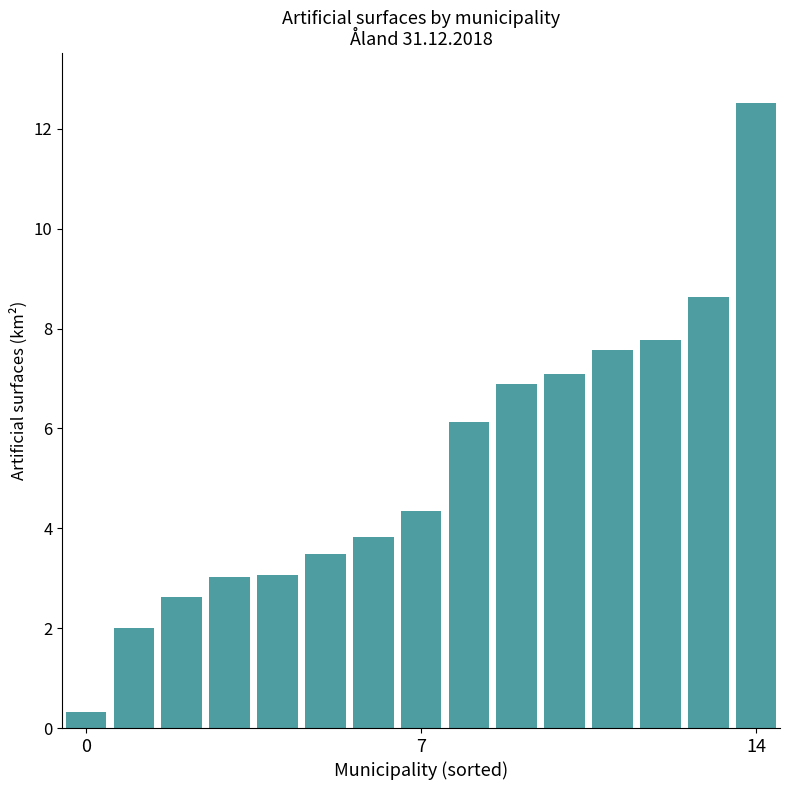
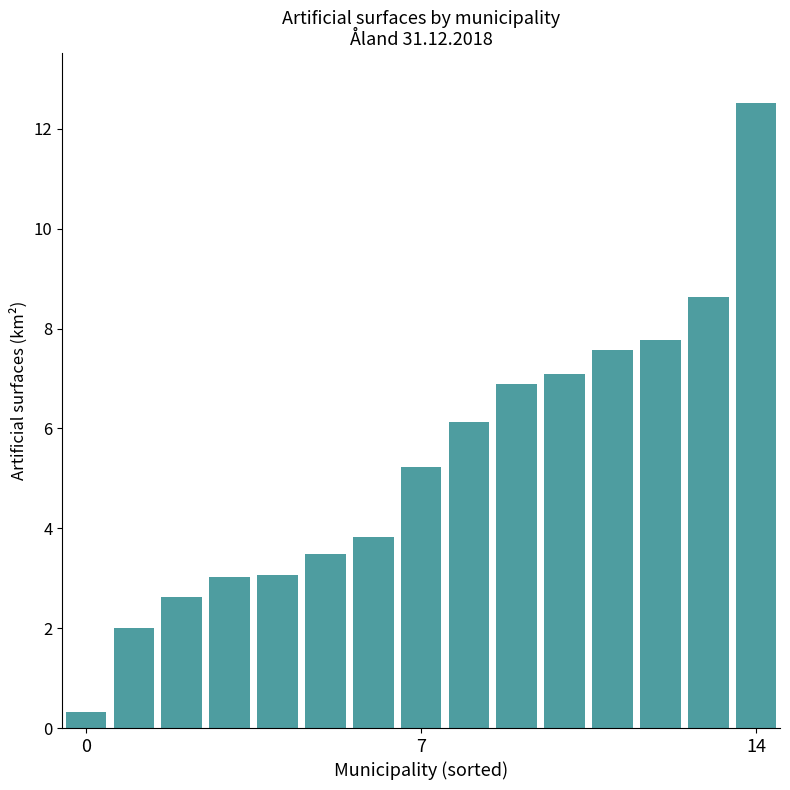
  {
    "0": 0.3,
-   "7": 4.4,
+   "7": 5.2,
    "14": 12.5
  }
